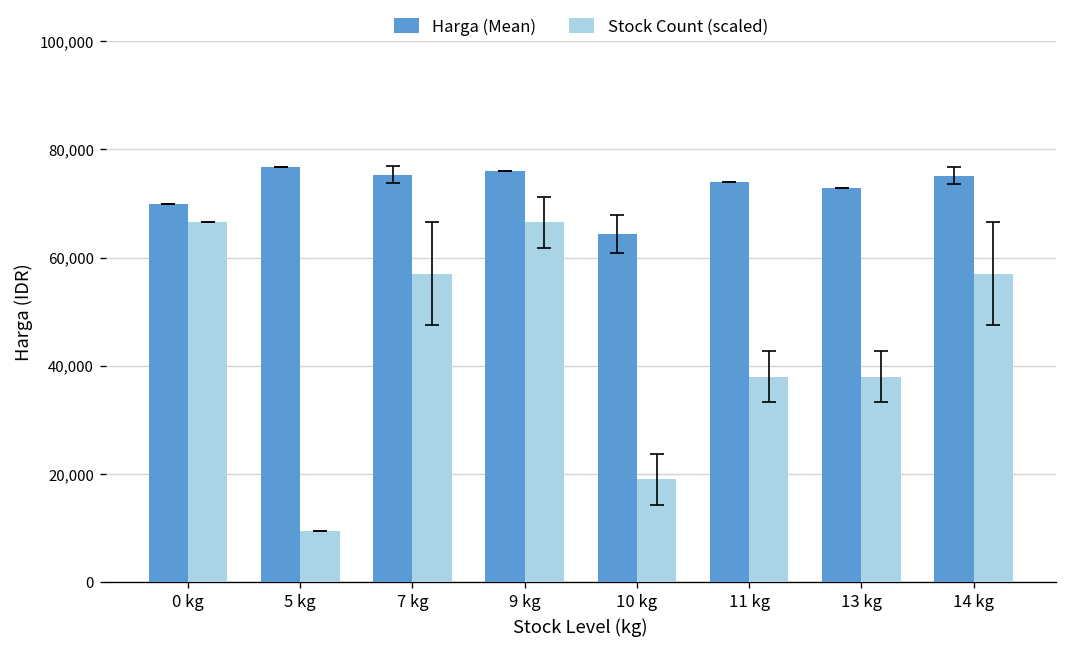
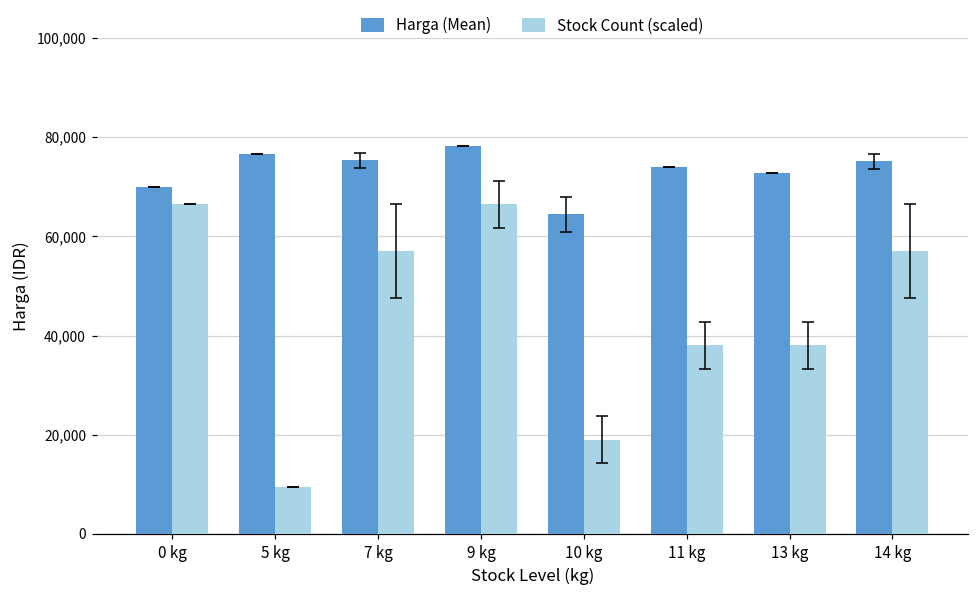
  {
    "Harga (Mean)": {
      "0 kg": "70,000",
      "5 kg": "77,000",
      "7 kg": "75,000",
-     "9 kg": "76,000",
+     "9 kg": "78,000",
      "10 kg": "64,000",
      "11 kg": "74,000",
      "13 kg": "73,000",
      "14 kg": "75,000"
    },
    "Stock Count (scaled)": {
      "0 kg": "67,000",
      "5 kg": "10,000",
      "7 kg": "57,000",
      "9 kg": "67,000",
      "10 kg": "19,000",
      "11 kg": "38,000",
      "13 kg": "38,000",
      "14 kg": "57,000"
    }
  }
